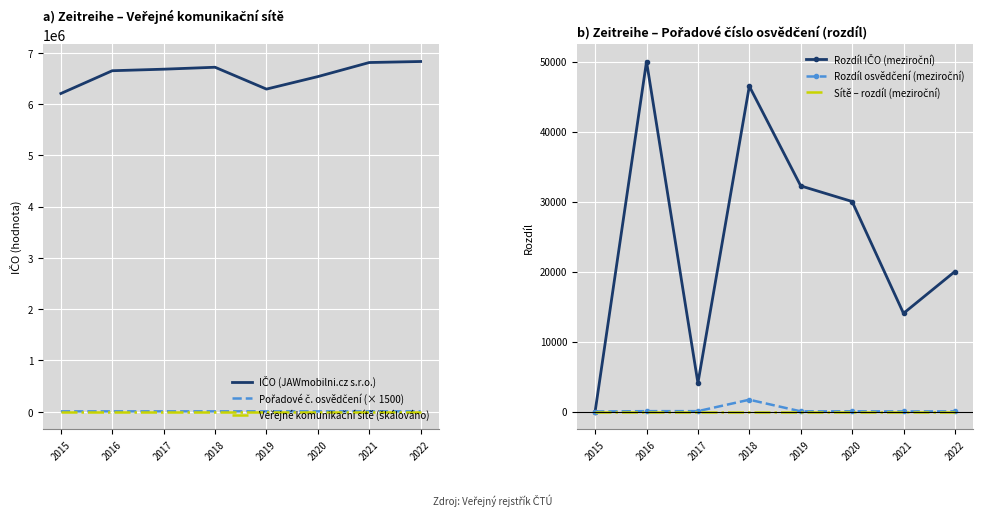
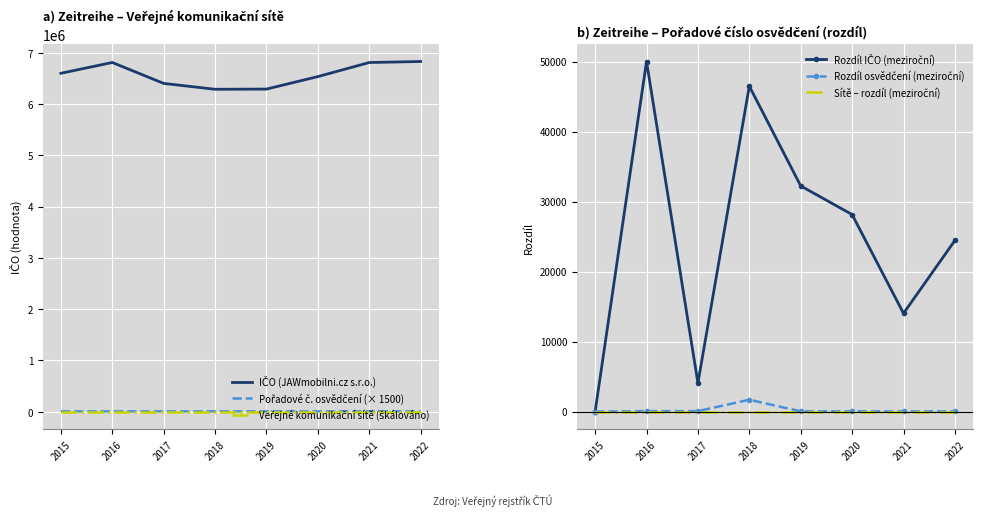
  {
    "a) Zeitreihe – Veřejné komunikační sítě": {
      "IČO (JAWmobilni.cz s.r.o.)": {
-       "2015": 6200000,
-       "2016": 6700000,
-       "2017": 6700000,
-       "2018": 6700000,
+       "2015": 6600000,
+       "2016": 6800000,
+       "2017": 6400000,
+       "2018": 6300000,
        "2019": 6300000,
        "2020": 6500000,
        "2021": 6800000,
        "2022": 6800000
      },
      "Veřejné komunikační sítě (škálováno)": {
        "2015": 0,
        "2016": 0,
        "2017": 0,
        "2018": 0,
        "2019": 0,
        "2020": 0,
        "2021": 0,
        "2022": 0
      }
    },
    "b) Zeitreihe – Pořadové číslo osvědčení (rozdíl)": {
      "Rozdíl IČO (meziroční)": {
        "2016": 50000,
        "2017": 4000,
        "2018": 46000,
        "2019": 32000,
-       "2020": 30000,
+       "2020": 28000,
        "2021": 14000,
-       "2022": 20000
+       "2022": 24000
      },
      "Rozdíl osvědčení (meziroční)": {
        "2018": 2000
      },
      "Sítě – rozdíl (meziroční)": {
        "2018": 0
      }
    }
  }
